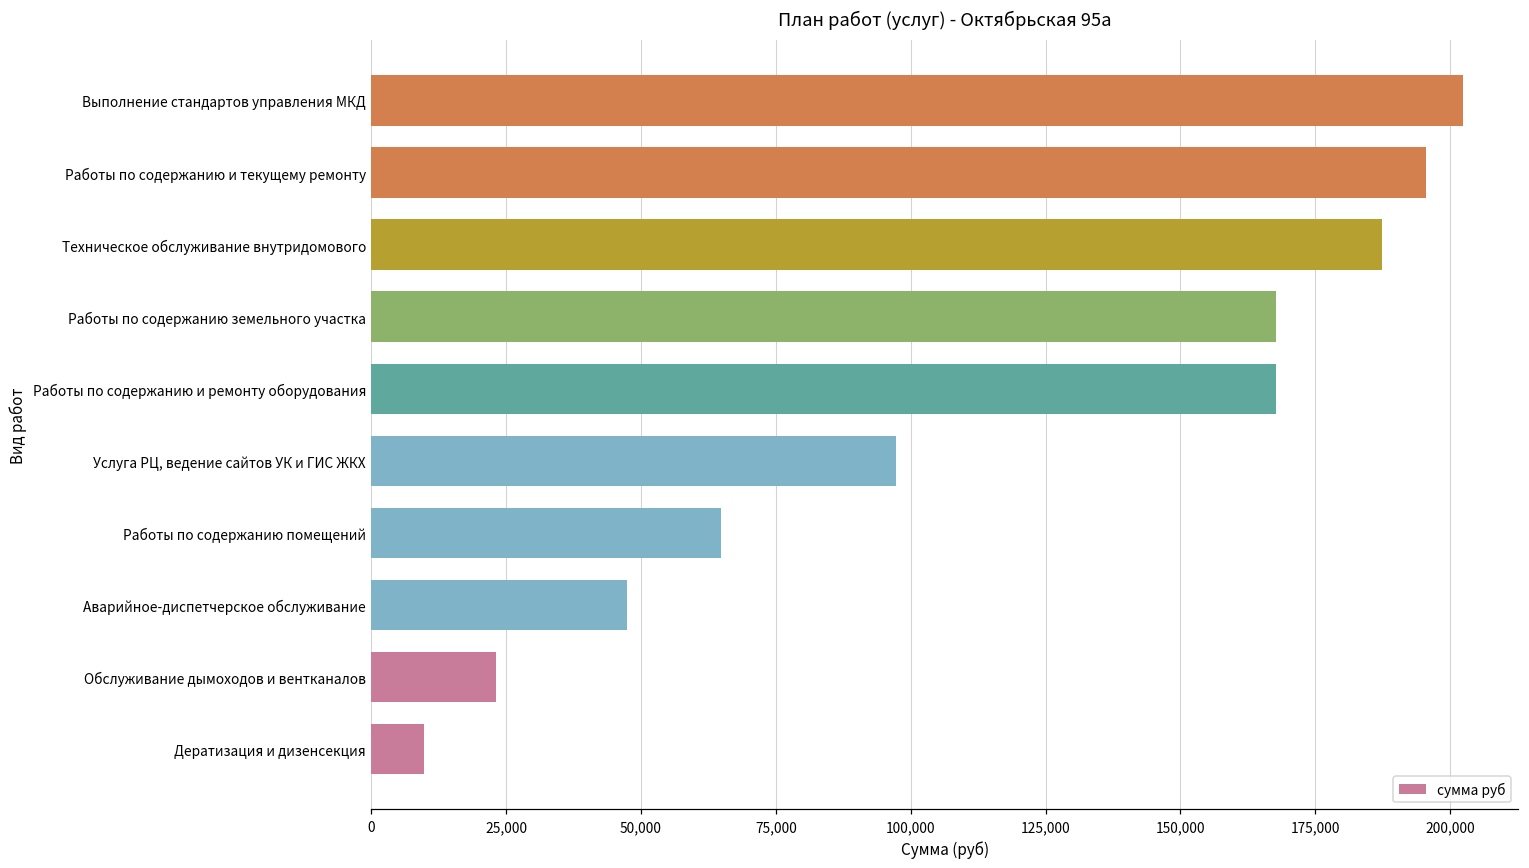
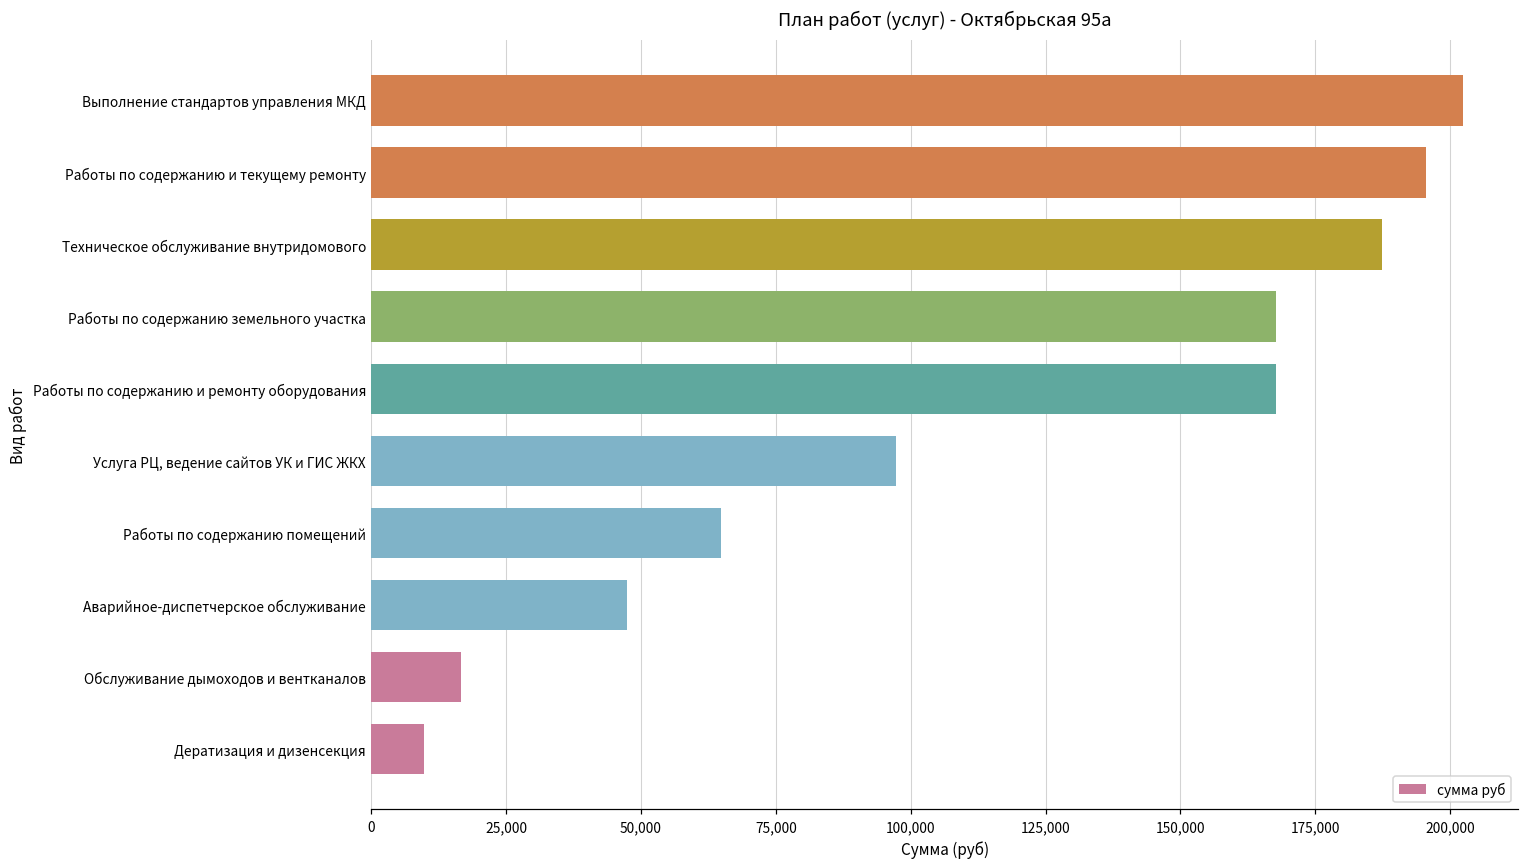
  {
    "Выполнение стандартов управления МКД": "202,000",
    "Работы по содержанию и текущему ремонту": "196,000",
    "Техническое обслуживание внутридомового": "187,000",
    "Работы по содержанию земельного участка": "168,000",
    "Работы по содержанию и ремонту оборудования": "168,000",
    "Услуга РЦ, ведение сайтов УК и ГИС ЖКХ": "97,000",
    "Работы по содержанию помещений": "65,000",
    "Аварийное-диспетчерское обслуживание": "47,000",
-   "Обслуживание дымоходов и вентканалов": "23,000",
+   "Обслуживание дымоходов и вентканалов": "17,000",
    "Дератизация и дизенсекция": "10,000"
  }
